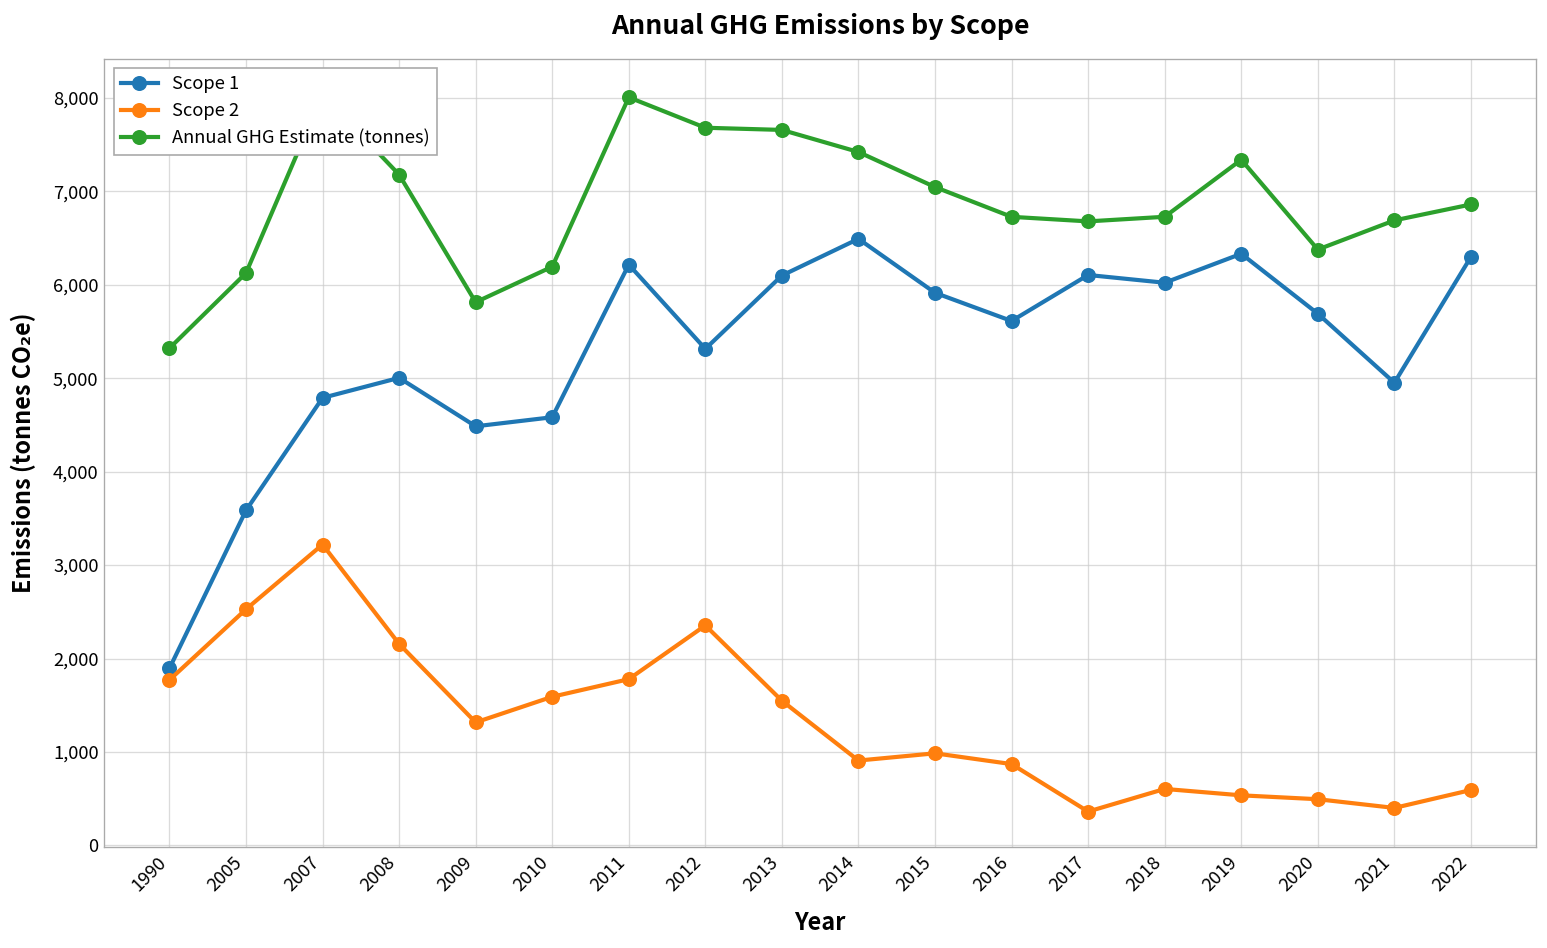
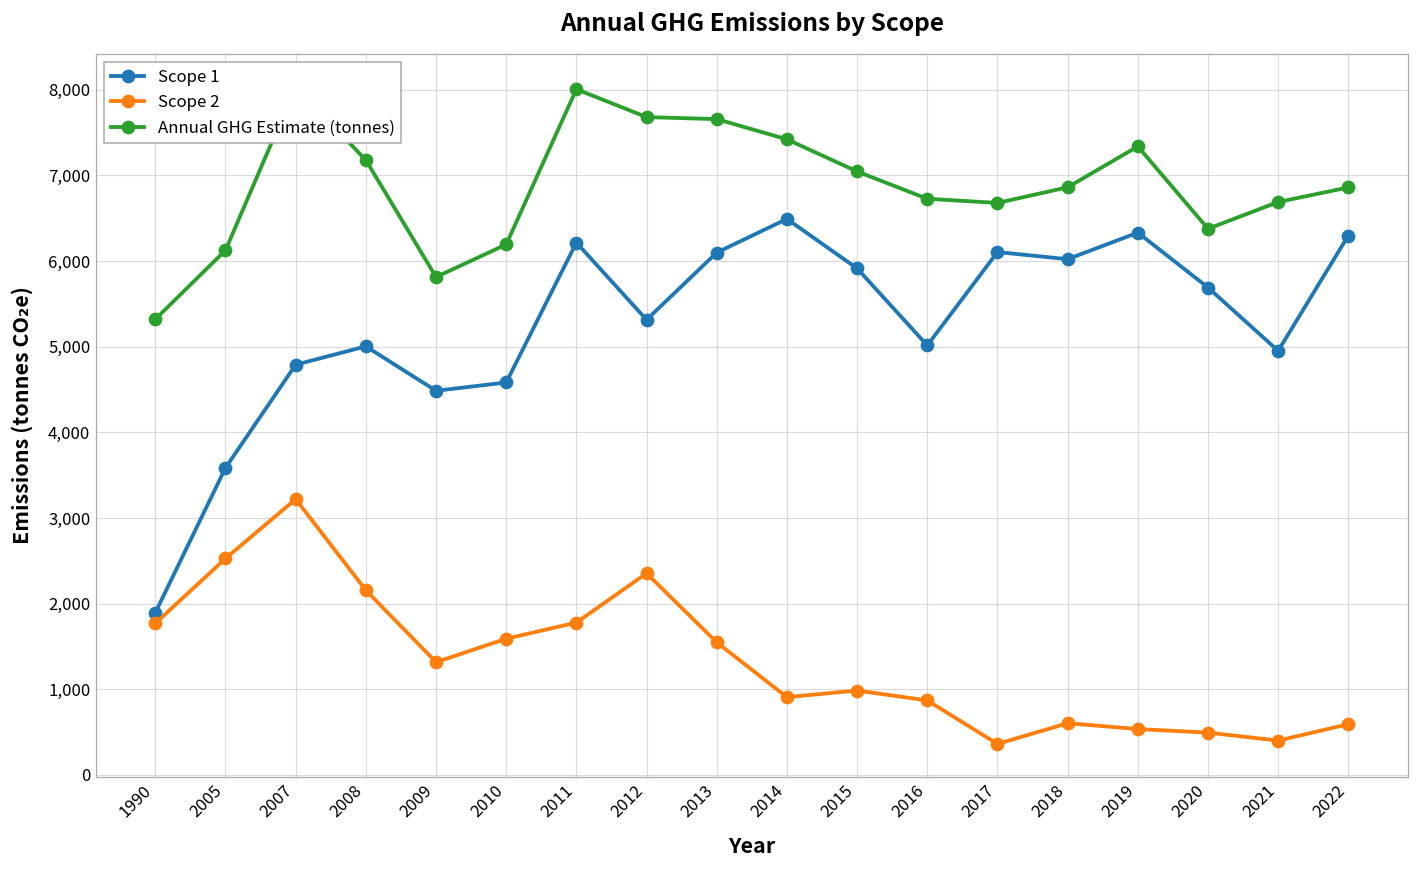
  {
    "Scope 1": {
      "1990": "1,900",
      "2005": "3,600",
      "2007": "4,800",
      "2008": "5,000",
      "2009": "4,500",
      "2010": "4,600",
      "2011": "6,200",
      "2012": "5,300",
      "2013": "6,100",
      "2014": "6,500",
      "2015": "5,900",
-     "2016": "5,600",
+     "2016": "5,000",
      "2017": "6,100",
      "2018": "6,000",
      "2019": "6,300",
      "2020": "5,700",
      "2021": "5,000",
      "2022": "6,300"
    },
    "Scope 2": {
      "1990": "1,800",
      "2005": "2,500",
      "2007": "3,200",
      "2008": "2,200",
      "2009": "1,300",
      "2010": "1,600",
      "2011": "1,800",
      "2012": "2,400",
      "2013": "1,500",
      "2014": "900",
      "2015": "1,000",
      "2016": "900",
      "2017": "400",
      "2018": "600",
      "2019": "500",
      "2020": "500",
      "2021": "400",
      "2022": "600"
    },
    "Annual GHG Estimate (tonnes)": {
      "1990": "5,300",
      "2005": "6,100",
      "2008": "7,200",
      "2009": "5,800",
      "2010": "6,200",
      "2011": "8,000",
      "2012": "7,700",
      "2013": "7,700",
      "2014": "7,400",
      "2015": "7,000",
      "2016": "6,700",
      "2017": "6,700",
-     "2018": "6,700",
+     "2018": "6,900",
      "2019": "7,300",
      "2020": "6,400",
      "2021": "6,700",
      "2022": "6,900"
    }
  }
